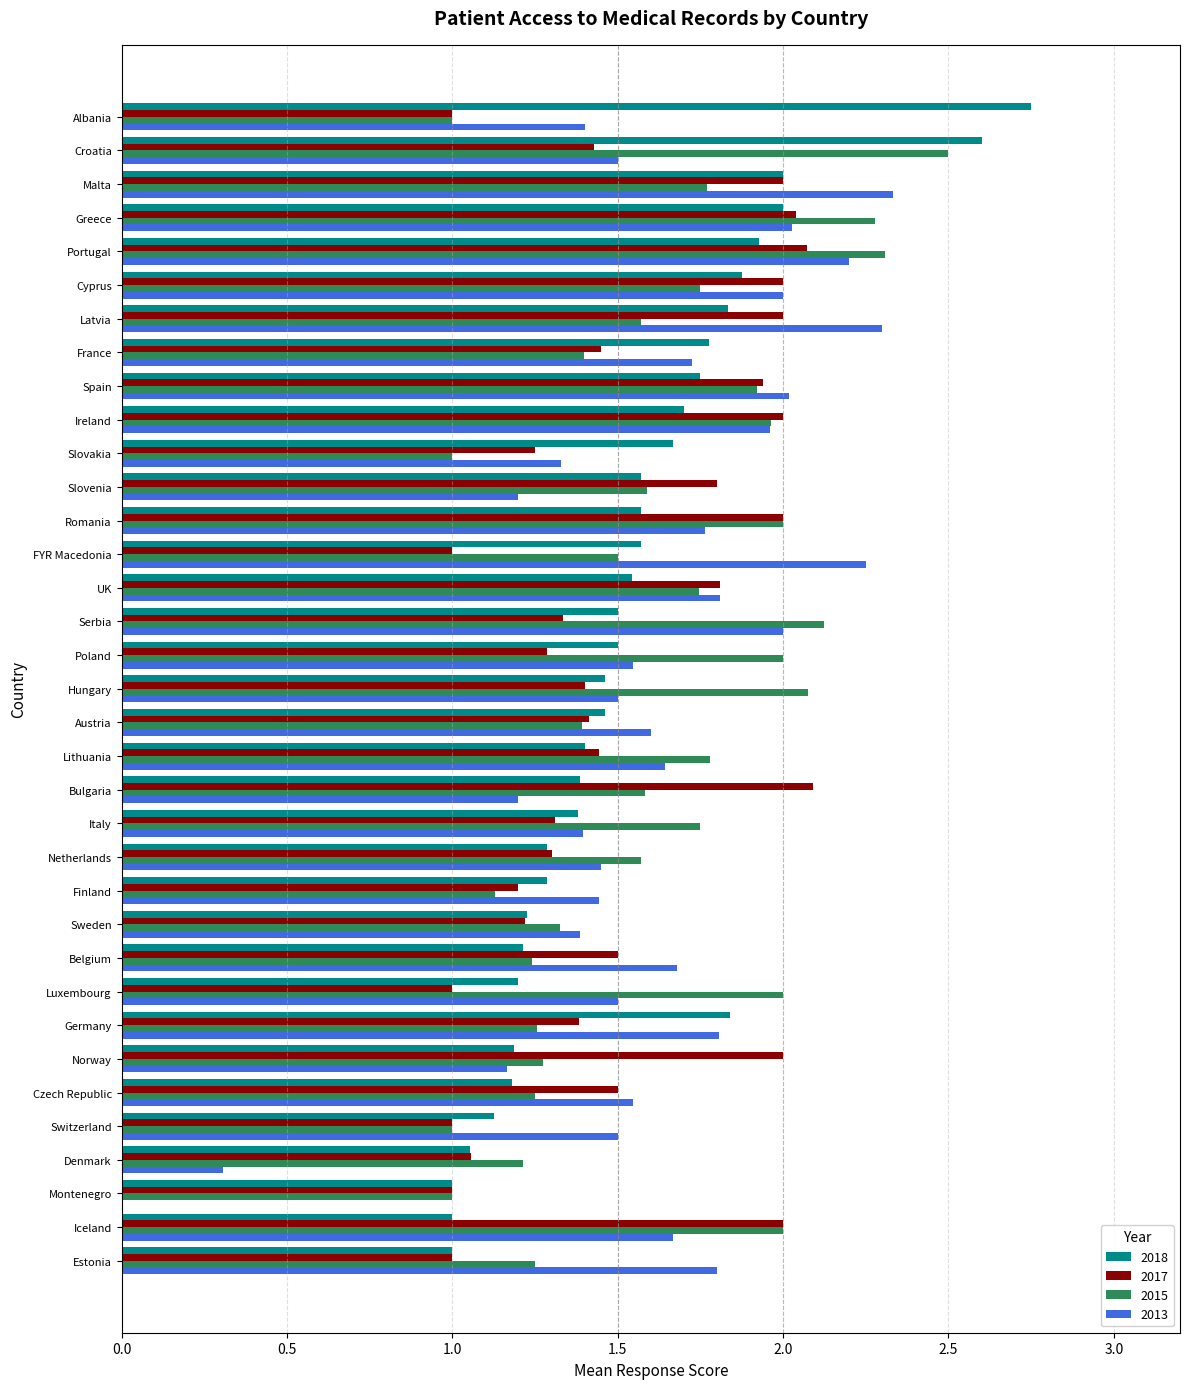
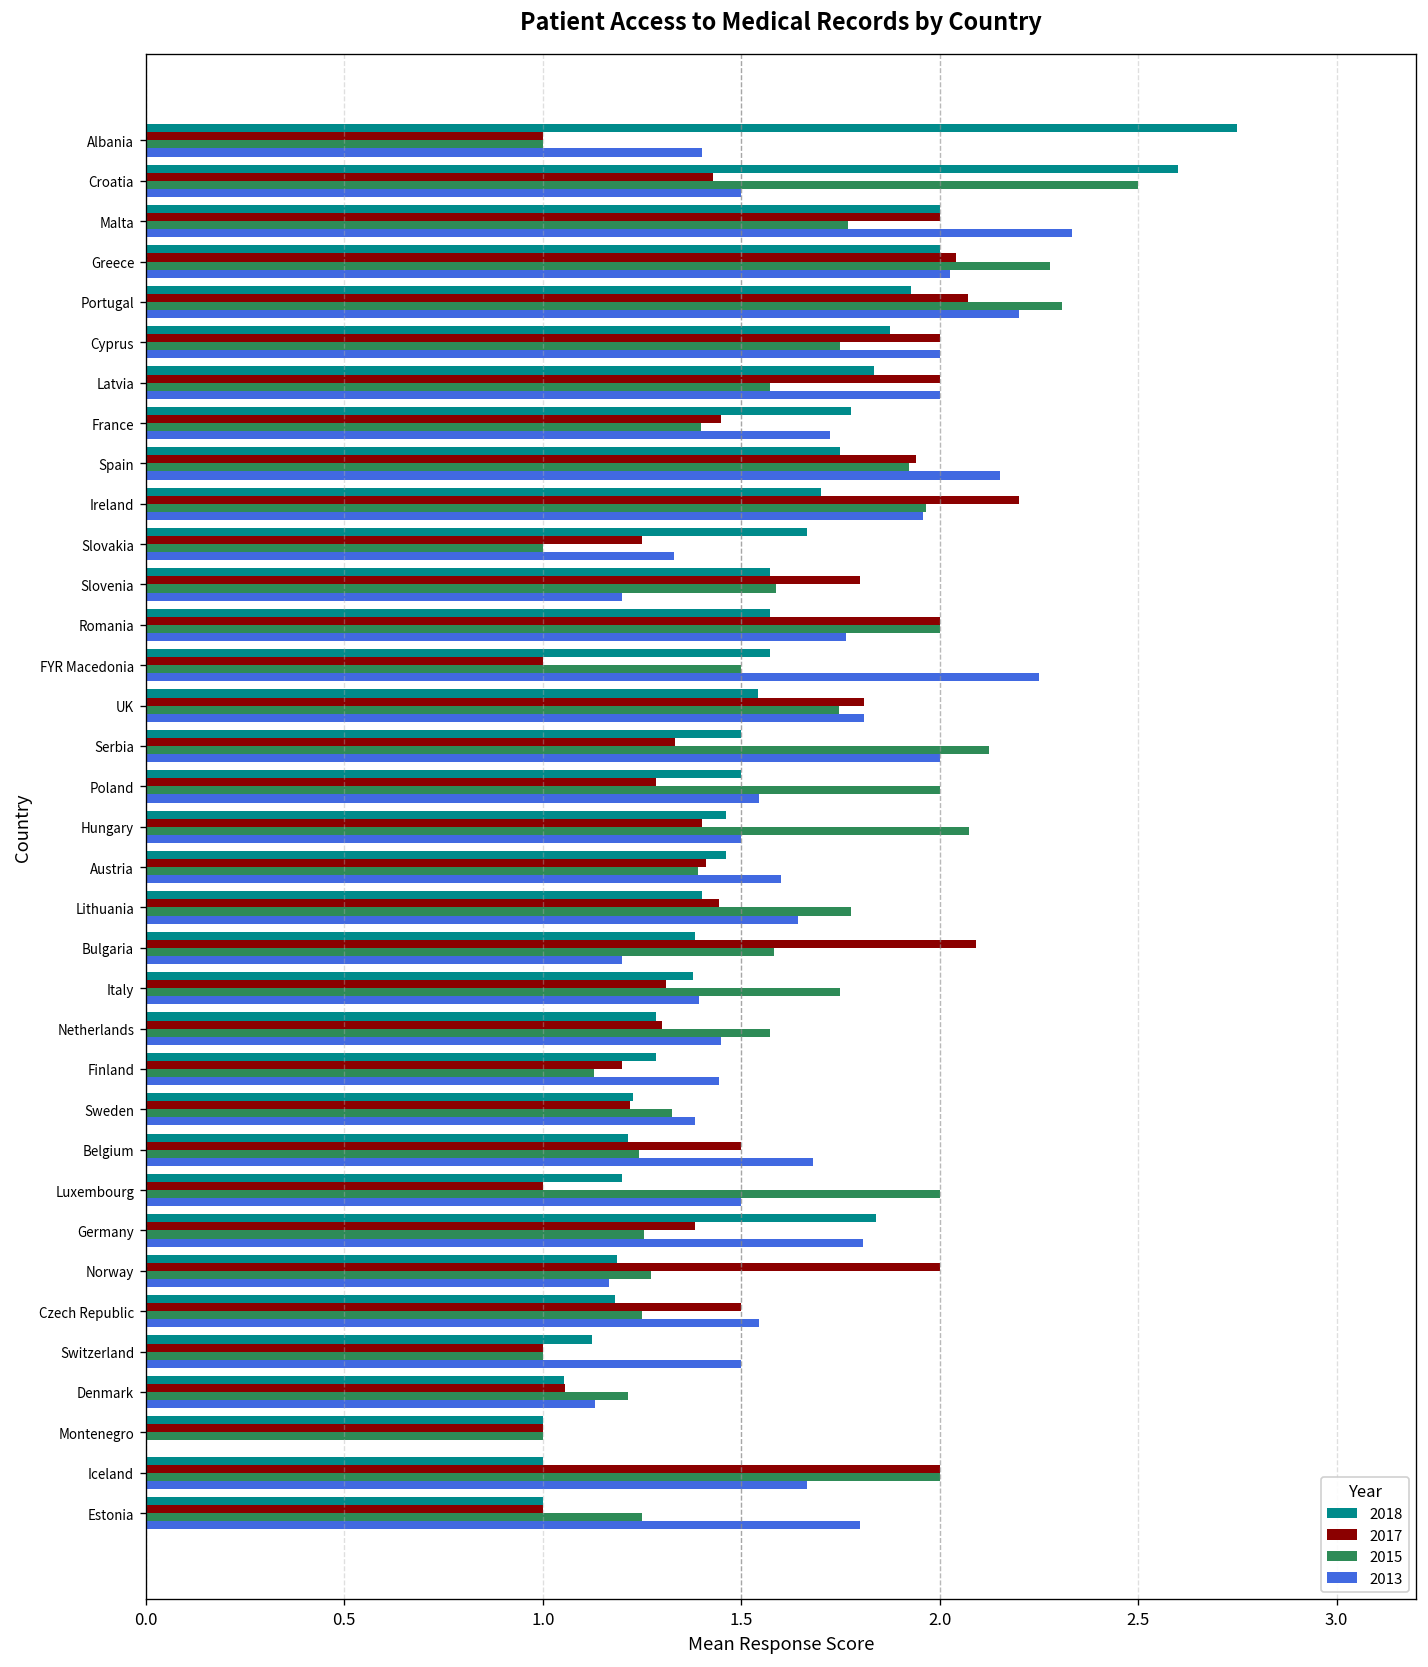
  {
    "2018": {
      "Albania": 2.75,
      "Croatia": 2.60,
      "Malta": 2.00,
      "Greece": 2.00,
      "Portugal": 1.93,
      "Cyprus": 1.88,
      "Latvia": 1.83,
      "France": 1.78,
      "Spain": 1.75,
      "Ireland": 1.70,
      "Slovakia": 1.67,
      "Slovenia": 1.57,
      "Romania": 1.57,
      "FYR Macedonia": 1.57,
      "UK": 1.54,
      "Serbia": 1.50,
      "Poland": 1.50,
      "Hungary": 1.46,
      "Austria": 1.46,
      "Lithuania": 1.40,
      "Bulgaria": 1.38,
      "Italy": 1.38,
      "Netherlands": 1.29,
      "Finland": 1.29,
      "Sweden": 1.23,
      "Belgium": 1.21,
      "Luxembourg": 1.20,
      "Germany": 1.84,
      "Norway": 1.19,
      "Czech Republic": 1.18,
      "Switzerland": 1.13,
      "Denmark": 1.05,
      "Montenegro": 1.00,
      "Iceland": 1.00,
      "Estonia": 1.00
    },
    "2017": {
      "Albania": 1.0,
      "Croatia": 1.43,
      "Malta": 2.0,
      "Greece": 2.04,
      "Portugal": 2.07,
      "Cyprus": 2.0,
      "Latvia": 2.0,
      "France": 1.45,
      "Spain": 1.94,
-     "Ireland": 2.0,
+     "Ireland": 2.2,
      "Slovakia": 1.25,
      "Slovenia": 1.8,
      "Romania": 2.0,
      "FYR Macedonia": 1.0,
      "UK": 1.81,
      "Serbia": 1.33,
      "Poland": 1.29,
      "Hungary": 1.4,
      "Austria": 1.41,
      "Lithuania": 1.44,
      "Bulgaria": 2.09,
      "Italy": 1.31,
      "Netherlands": 1.3,
      "Finland": 1.2,
      "Sweden": 1.22,
      "Belgium": 1.5,
      "Luxembourg": 1.0,
      "Germany": 1.38,
      "Norway": 2.0,
      "Czech Republic": 1.5,
      "Switzerland": 1.0,
      "Denmark": 1.06,
      "Montenegro": 1.0,
      "Iceland": 2.0,
      "Estonia": 1.0
    },
    "2015": {
      "Albania": 1.00,
      "Croatia": 2.50,
      "Malta": 1.77,
      "Greece": 2.28,
      "Portugal": 2.31,
      "Cyprus": 1.75,
      "Latvia": 1.57,
      "France": 1.40,
      "Spain": 1.92,
      "Ireland": 1.96,
      "Slovakia": 1.00,
      "Slovenia": 1.59,
      "Romania": 2.00,
      "FYR Macedonia": 1.50,
      "UK": 1.75,
      "Serbia": 2.13,
      "Poland": 2.00,
      "Hungary": 2.07,
      "Austria": 1.39,
      "Lithuania": 1.78,
      "Bulgaria": 1.58,
      "Italy": 1.75,
      "Netherlands": 1.57,
      "Finland": 1.13,
      "Sweden": 1.33,
      "Belgium": 1.24,
      "Luxembourg": 2.00,
      "Germany": 1.26,
      "Norway": 1.27,
      "Czech Republic": 1.25,
      "Switzerland": 1.00,
      "Denmark": 1.21,
      "Montenegro": 1.00,
      "Iceland": 2.00,
      "Estonia": 1.25
    },
    "2013": {
      "Albania": 1.40,
      "Croatia": 1.50,
      "Malta": 2.33,
      "Greece": 2.03,
      "Portugal": 2.20,
      "Cyprus": 2.00,
-     "Latvia": 2.3,
+     "Latvia": 2.0,
      "France": 1.72,
-     "Spain": 2.02,
+     "Spain": 2.15,
      "Ireland": 1.96,
      "Slovakia": 1.33,
      "Slovenia": 1.20,
      "Romania": 1.76,
      "FYR Macedonia": 2.25,
      "UK": 1.81,
      "Serbia": 2.00,
      "Poland": 1.55,
      "Hungary": 1.50,
      "Austria": 1.60,
      "Lithuania": 1.64,
      "Bulgaria": 1.20,
      "Italy": 1.39,
      "Netherlands": 1.45,
      "Finland": 1.44,
      "Sweden": 1.38,
      "Belgium": 1.68,
      "Luxembourg": 1.50,
      "Germany": 1.81,
      "Norway": 1.17,
      "Czech Republic": 1.55,
      "Switzerland": 1.50,
-     "Denmark": 0.31,
+     "Denmark": 1.13,
      "Montenegro": 0.00,
      "Iceland": 1.67,
      "Estonia": 1.80
    }
  }
